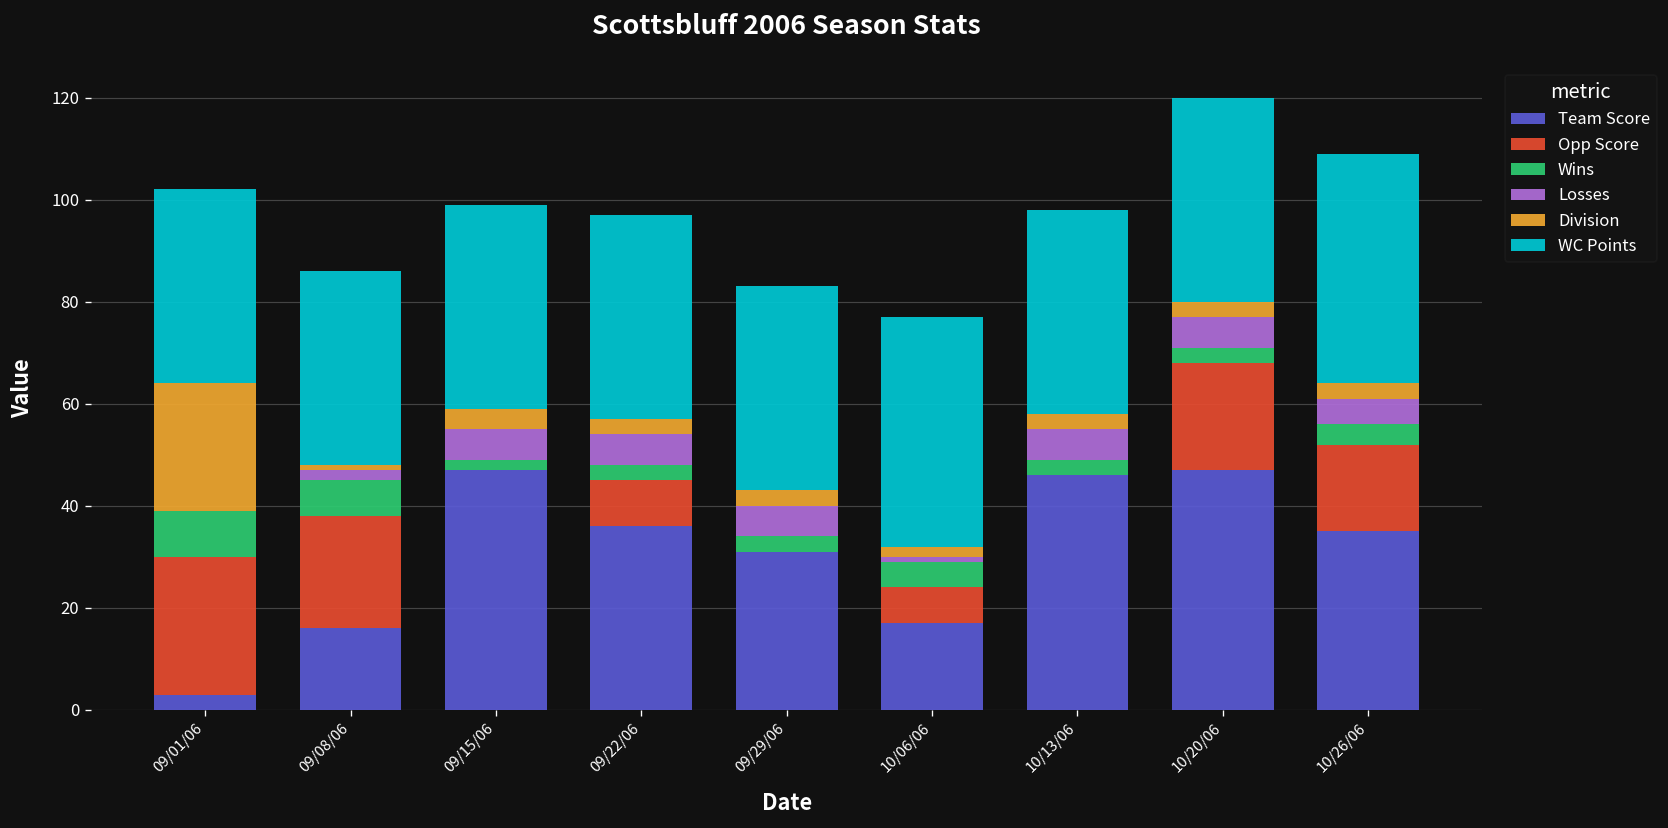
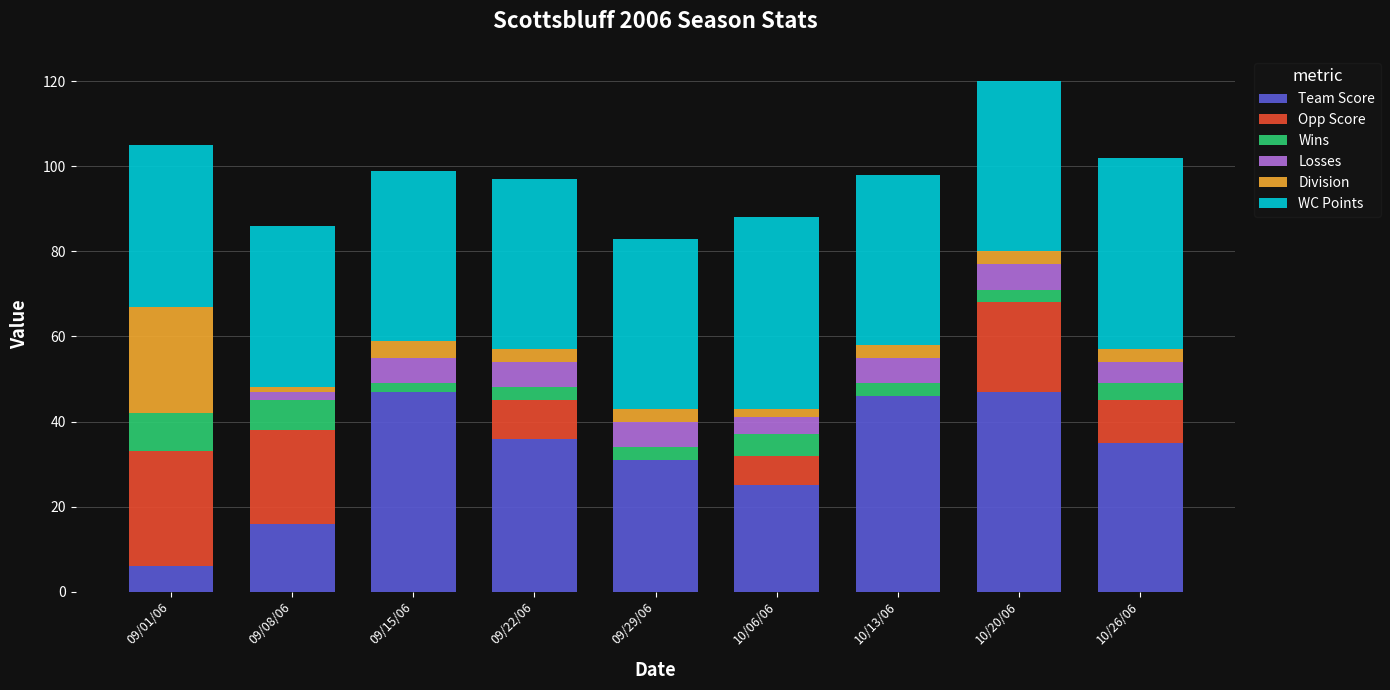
  {
    "Team Score": {
-     "09/01/06": 3,
+     "09/01/06": 6,
      "09/08/06": 16,
      "09/15/06": 47,
      "09/22/06": 36,
      "09/29/06": 31,
-     "10/06/06": 17,
+     "10/06/06": 25,
      "10/13/06": 46,
      "10/20/06": 47,
      "10/26/06": 35
    },
    "Opp Score": {
      "09/01/06": 27,
      "09/08/06": 22,
      "09/15/06": 0,
      "09/22/06": 9,
      "09/29/06": 0,
      "10/06/06": 7,
      "10/13/06": 0,
      "10/20/06": 21,
-     "10/26/06": 17
+     "10/26/06": 10
    },
    "Wins": {
      "09/01/06": 9,
      "09/08/06": 7,
      "09/15/06": 2,
      "09/22/06": 3,
      "09/29/06": 3,
      "10/06/06": 5,
      "10/13/06": 3,
      "10/20/06": 3,
      "10/26/06": 4
    },
    "Losses": {
      "09/01/06": 0,
      "09/08/06": 2,
      "09/15/06": 6,
      "09/22/06": 6,
      "09/29/06": 6,
-     "10/06/06": 1,
+     "10/06/06": 4,
      "10/13/06": 6,
      "10/20/06": 6,
      "10/26/06": 5
    },
    "Division": {
      "09/01/06": 25,
      "09/08/06": 1,
      "09/15/06": 4,
      "09/22/06": 3,
      "09/29/06": 3,
      "10/06/06": 2,
      "10/13/06": 3,
      "10/20/06": 3,
      "10/26/06": 3
    },
    "WC Points": {
      "09/01/06": 38,
      "09/08/06": 38,
      "09/15/06": 40,
      "09/22/06": 40,
      "09/29/06": 40,
      "10/06/06": 45,
      "10/13/06": 40,
      "10/20/06": 40,
      "10/26/06": 45
    }
  }
